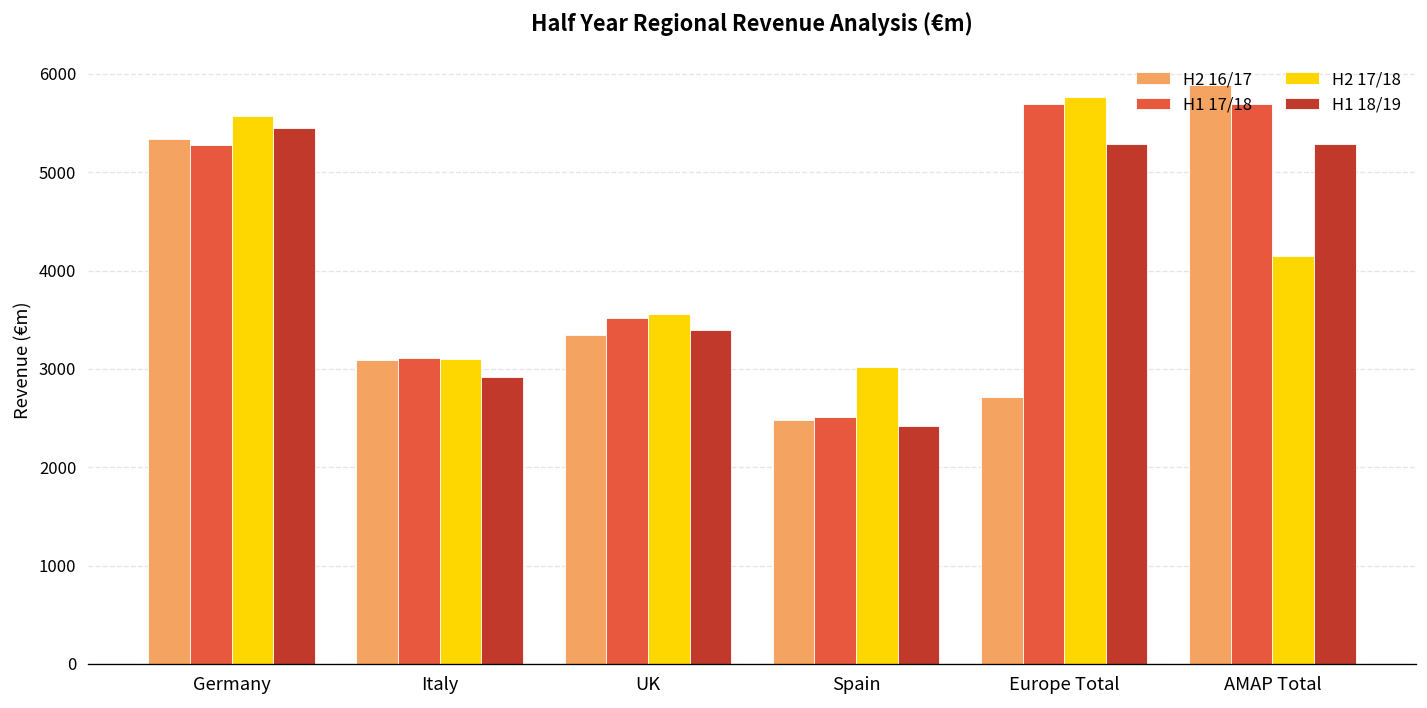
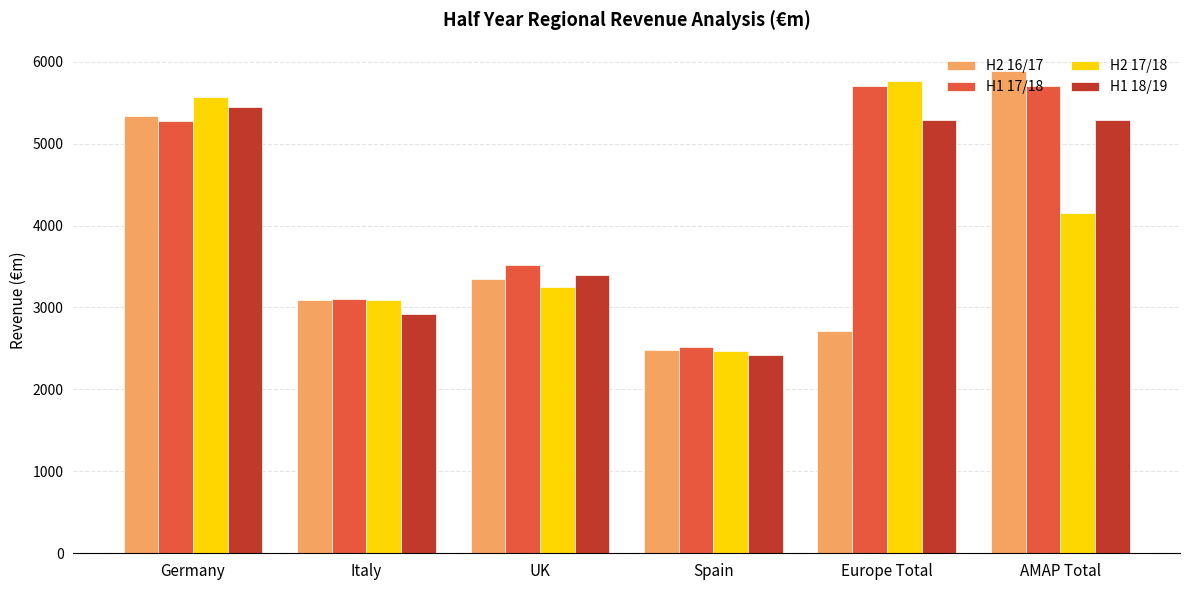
  {
    "H2 16/17": {
      "Germany": 5300,
      "Italy": 3100,
      "UK": 3400,
      "Spain": 2500,
      "Europe Total": 2700,
      "AMAP Total": 5900
    },
    "H2 17/18": {
      "Germany": 5600,
      "Italy": 3100,
-     "UK": 3600,
-     "Spain": 3000,
+     "UK": 3200,
+     "Spain": 2500,
      "Europe Total": 5800,
      "AMAP Total": 4100
    }
  }
